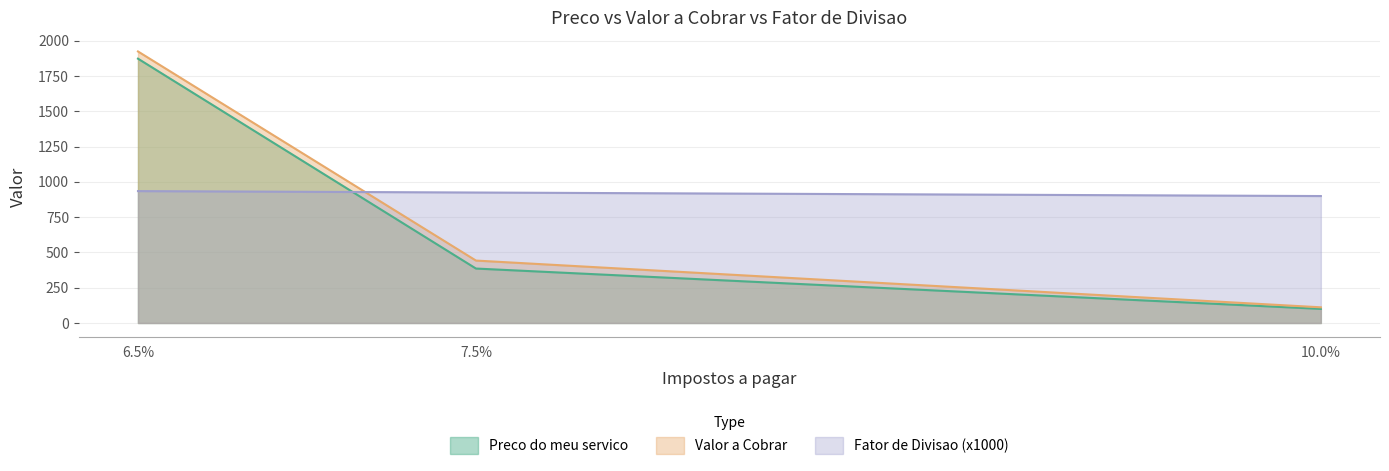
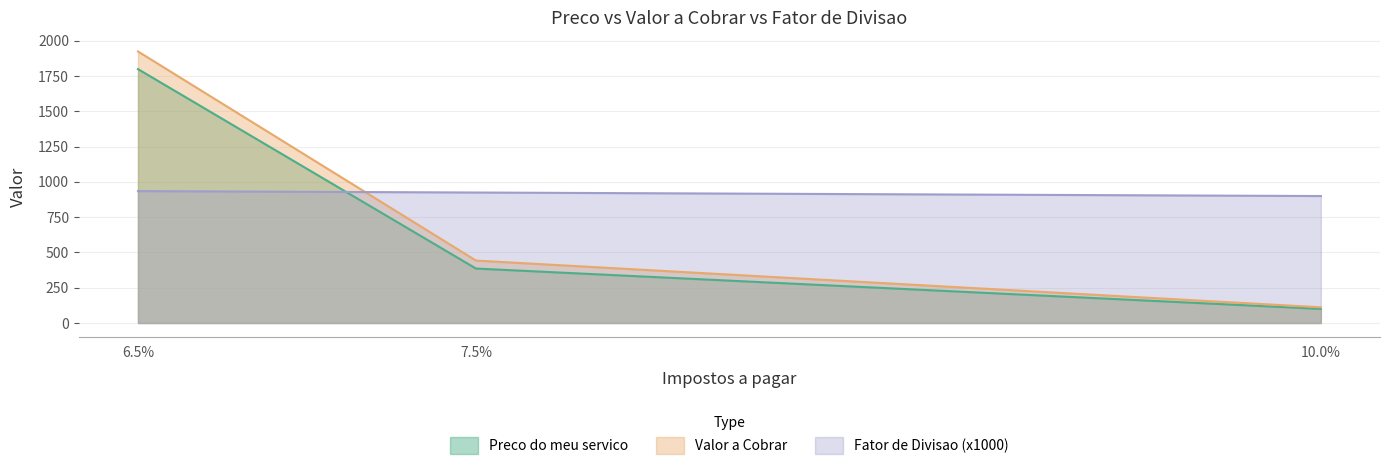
  {
    "Preco do meu servico": {
-     "6.5%": 1870,
+     "6.5%": 1800,
      "7.5%": 390
    },
    "Valor a Cobrar": {
      "6.5%": 1930,
      "7.5%": 440
    },
    "Fator de Divisao (x1000)": {
      "6.5%": 940,
      "7.5%": 930,
      "10.0%": 900
    }
  }
